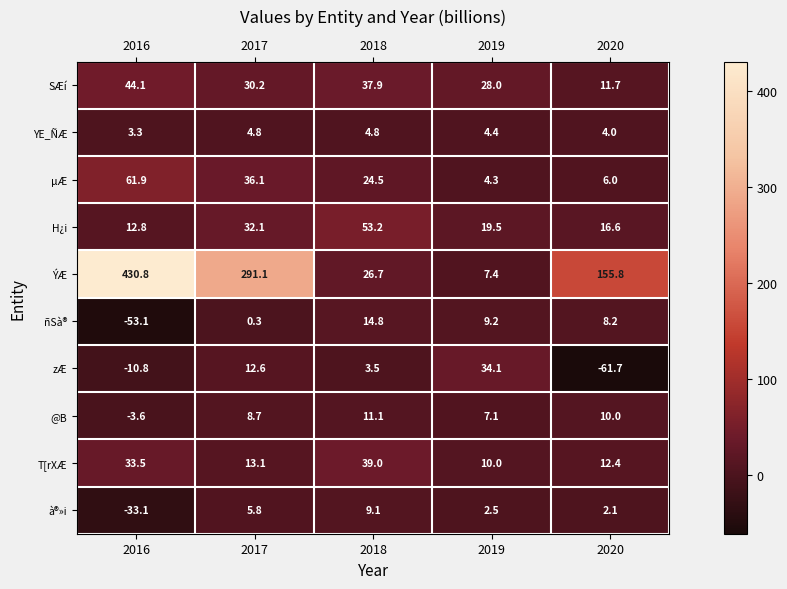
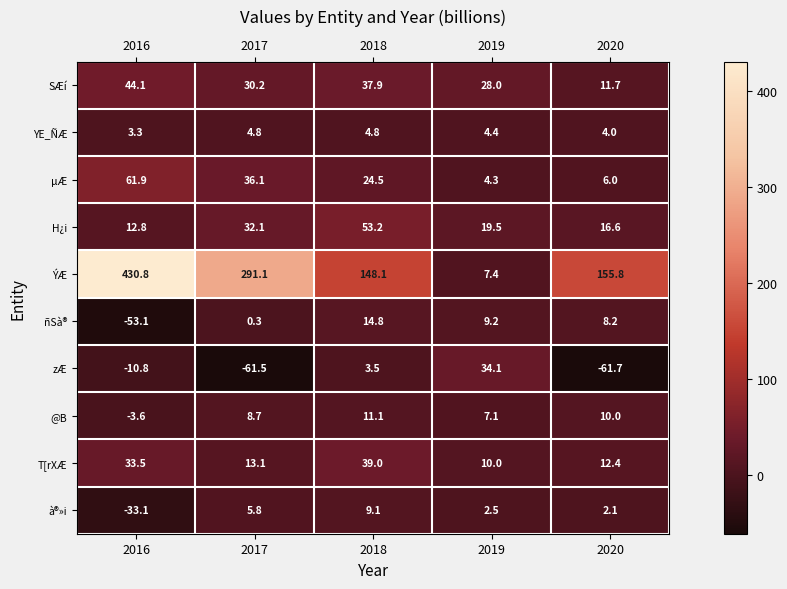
  {
    "SÆí": {
      "2016": 44.1,
      "2017": 30.2,
      "2018": 37.9,
      "2019": 28.0,
      "2020": 11.7
    },
    "YE_ÑÆ": {
      "2016": 3.3,
      "2017": 4.8,
      "2018": 4.8,
      "2019": 4.4,
      "2020": 4.0
    },
    "µÆ": {
      "2016": 61.9,
      "2017": 36.1,
      "2018": 24.5,
      "2019": 4.3,
      "2020": 6.0
    },
    "H¿i": {
      "2016": 12.8,
      "2017": 32.1,
      "2018": 53.2,
      "2019": 19.5,
      "2020": 16.6
    },
    "ÝÆ": {
      "2016": 430.8,
      "2017": 291.1,
-     "2018": 26.7,
+     "2018": 148.1,
      "2019": 7.4,
      "2020": 155.8
    },
    "ñSà®": {
      "2016": -53.1,
      "2017": 0.3,
      "2018": 14.8,
      "2019": 9.2,
      "2020": 8.2
    },
    "zÆ": {
      "2016": -10.8,
-     "2017": 12.6,
+     "2017": -61.5,
      "2018": 3.5,
      "2019": 34.1,
      "2020": -61.7
    },
    "@B": {
      "2016": -3.6,
      "2017": 8.7,
      "2018": 11.1,
      "2019": 7.1,
      "2020": 10.0
    },
    "T[rXÆ": {
      "2016": 33.5,
      "2017": 13.1,
      "2018": 39.0,
      "2019": 10.0,
      "2020": 12.4
    },
    "à®»i": {
      "2016": -33.1,
      "2017": 5.8,
      "2018": 9.1,
      "2019": 2.5,
      "2020": 2.1
    }
  }
